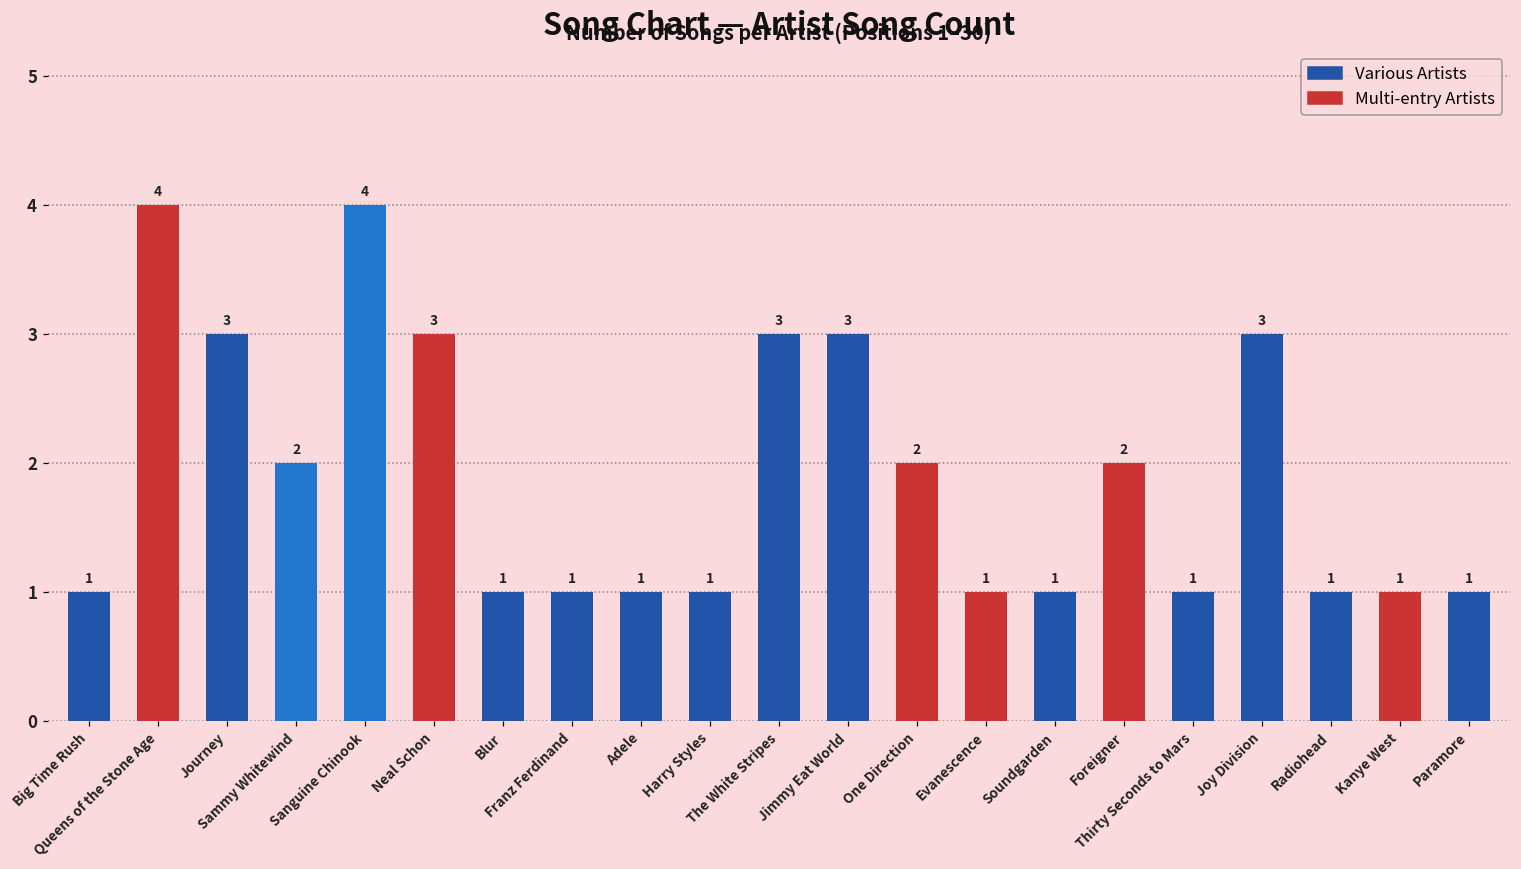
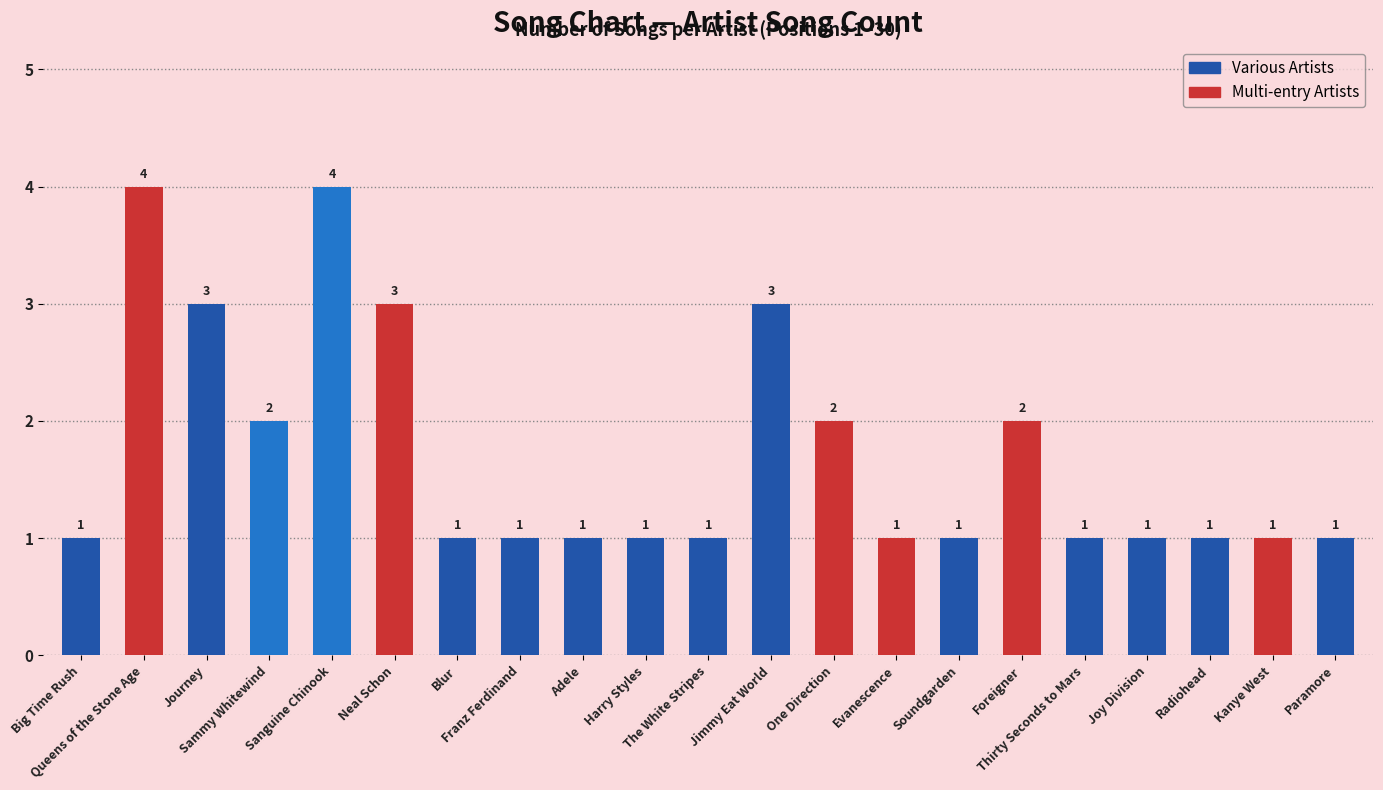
  {
    "Big Time Rush": 1,
    "Queens of the Stone Age": 4,
    "Journey": 3,
    "Sammy Whitewind": 2,
    "Sanguine Chinook": 4,
    "Neal Schon": 3,
    "Blur": 1,
    "Franz Ferdinand": 1,
    "Adele": 1,
    "Harry Styles": 1,
-   "The White Stripes": 3,
+   "The White Stripes": 1,
    "Jimmy Eat World": 3,
    "One Direction": 2,
    "Evanescence": 1,
    "Soundgarden": 1,
    "Foreigner": 2,
    "Thirty Seconds to Mars": 1,
-   "Joy Division": 3,
+   "Joy Division": 1,
    "Radiohead": 1,
    "Kanye West": 1,
    "Paramore": 1
  }
